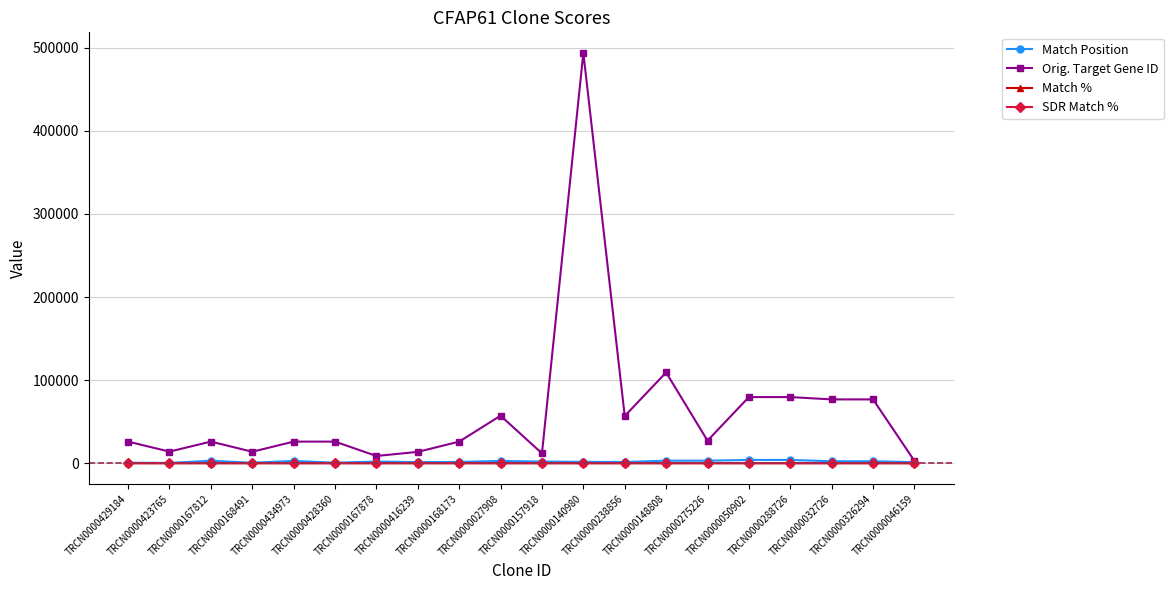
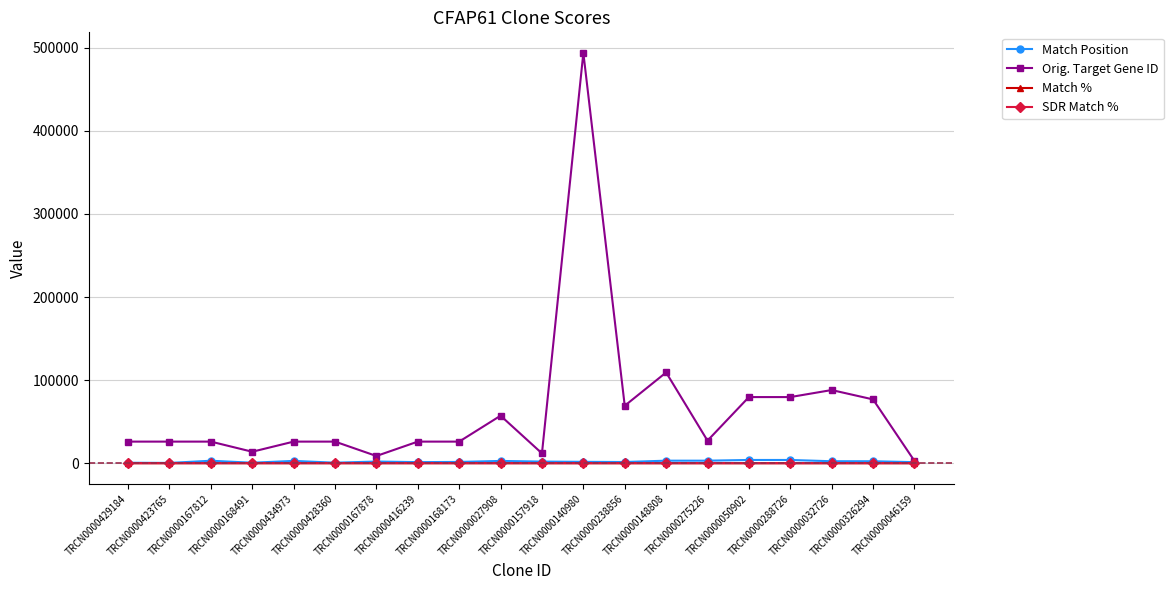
  {
    "Match Position": {
      "TRCN0000050902": 0,
      "TRCN0000288726": 0
    },
    "Orig. Target Gene ID": {
      "TRCN0000429184": 30000,
-     "TRCN0000423765": 10000,
+     "TRCN0000423765": 30000,
      "TRCN0000167812": 30000,
      "TRCN0000168491": 10000,
      "TRCN0000434973": 30000,
      "TRCN0000428360": 30000,
      "TRCN0000167878": 10000,
-     "TRCN0000416239": 10000,
+     "TRCN0000416239": 30000,
      "TRCN0000168173": 30000,
      "TRCN0000027908": 60000,
      "TRCN0000157918": 10000,
      "TRCN0000140980": 490000,
-     "TRCN0000238856": 60000,
+     "TRCN0000238856": 70000,
      "TRCN0000148808": 110000,
      "TRCN0000275226": 30000,
      "TRCN0000050902": 80000,
      "TRCN0000288726": 80000,
-     "TRCN0000032726": 80000,
+     "TRCN0000032726": 90000,
      "TRCN0000326294": 80000
    },
    "SDR Match %": {
      "TRCN0000050902": 0,
      "TRCN0000288726": 0
    }
  }
